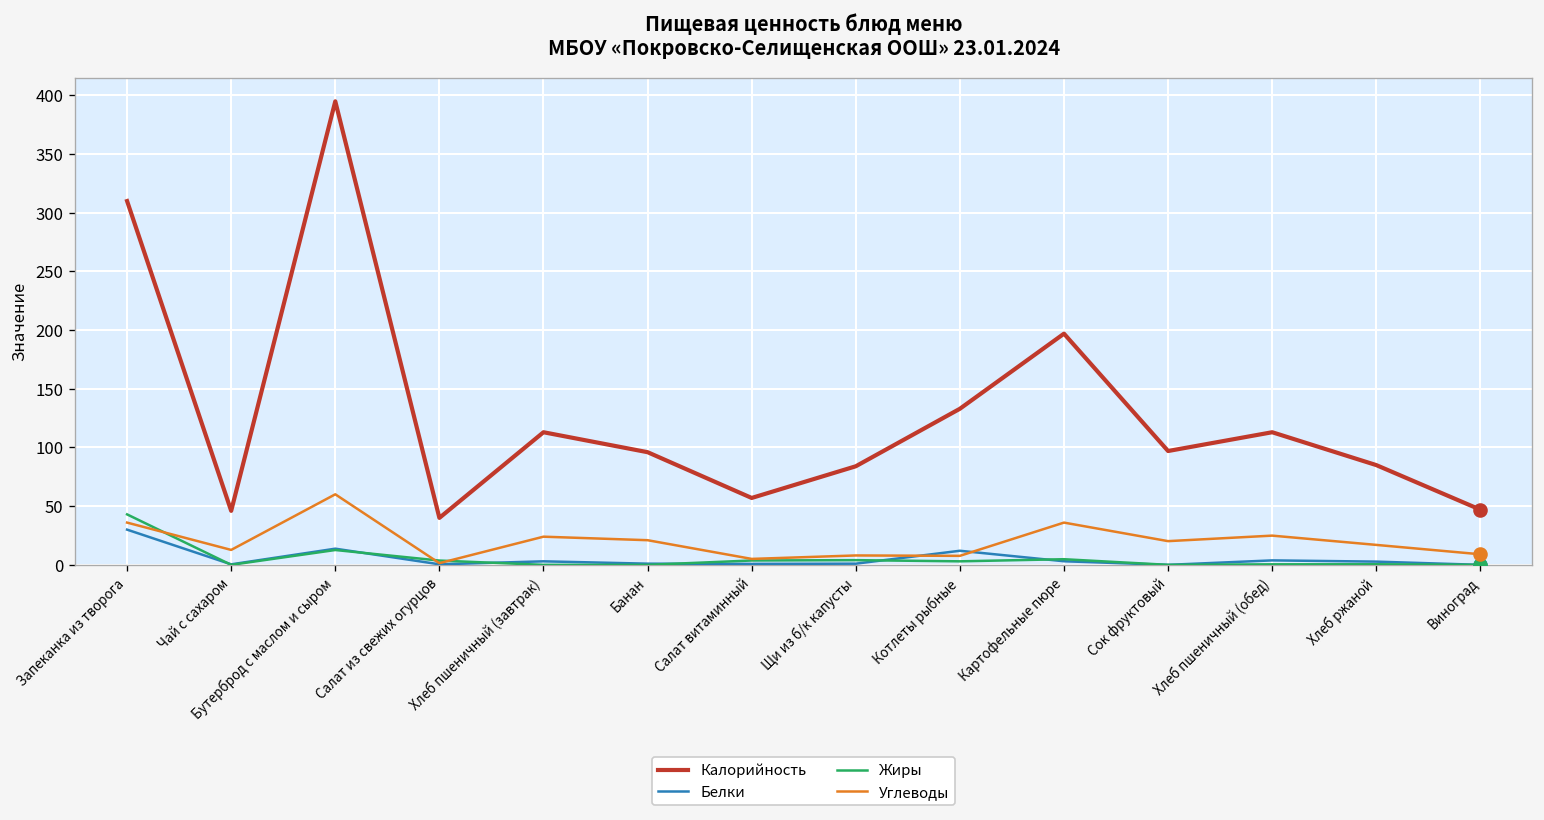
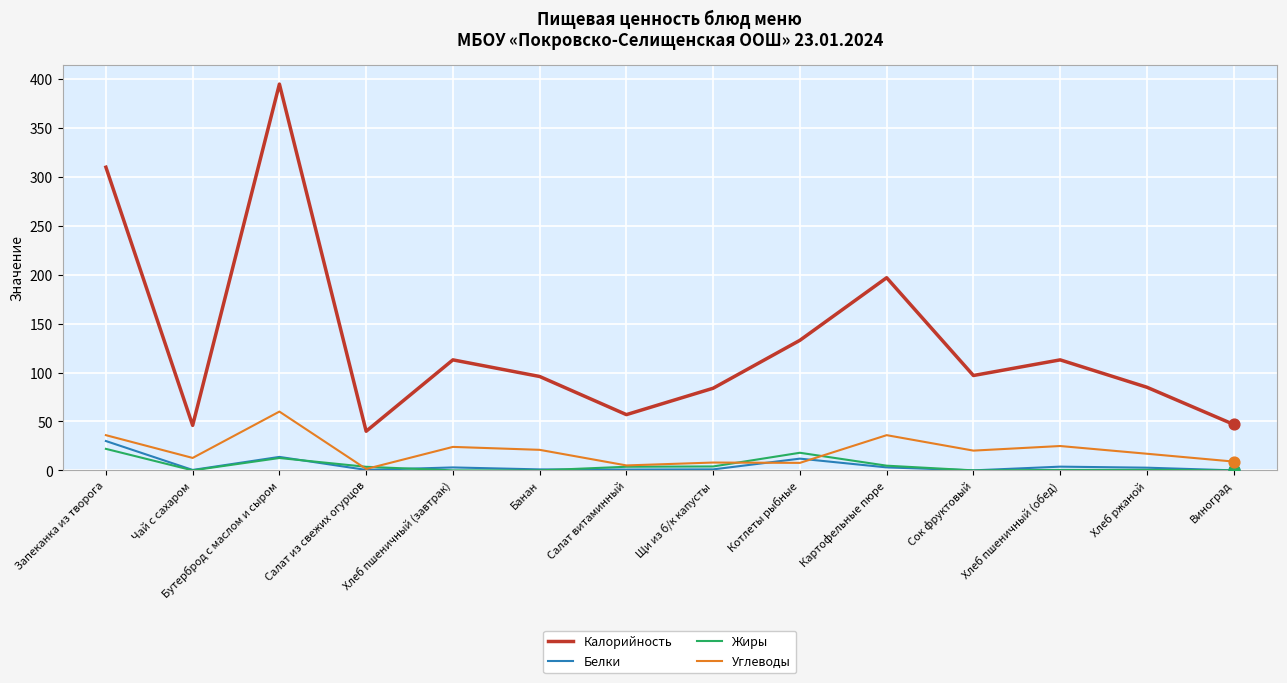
  {
    "Жиры": {
-     "Запеканка из творога": 40,
+     "Запеканка из творога": 20,
      "Хлеб пшеничный (завтрак)": 0,
      "Щи из б/к капусты": 0,
-     "Котлеты рыбные": 0,
+     "Котлеты рыбные": 20,
      "Хлеб пшеничный (обед)": 0
    }
  }
